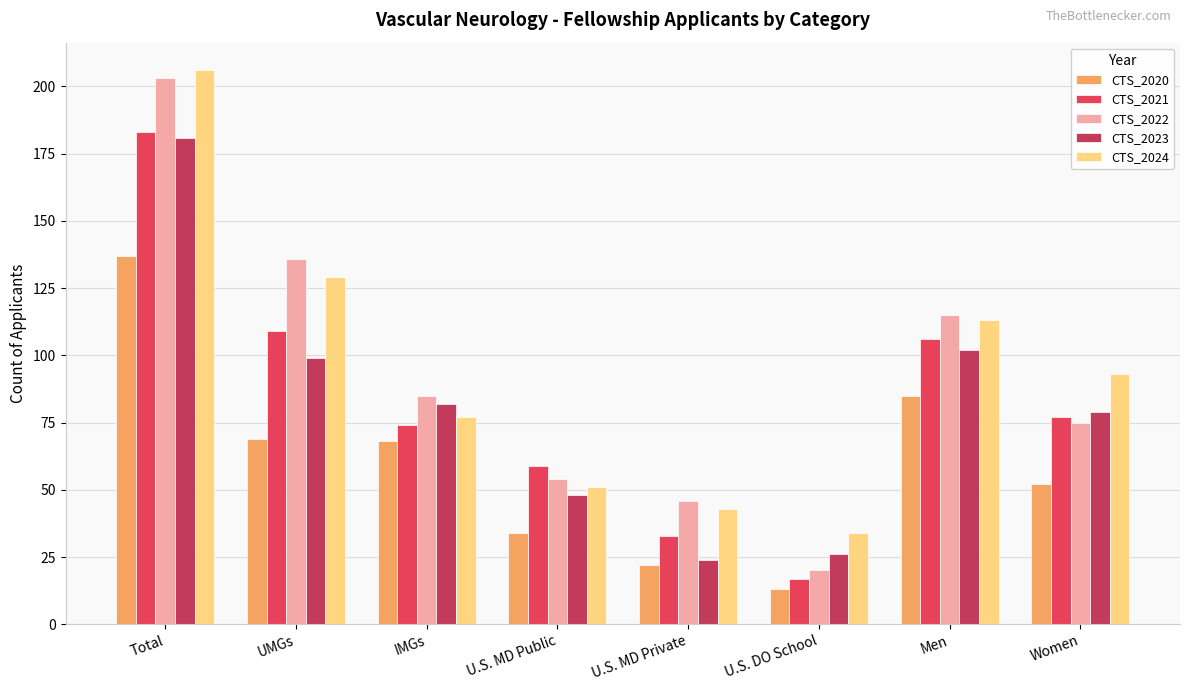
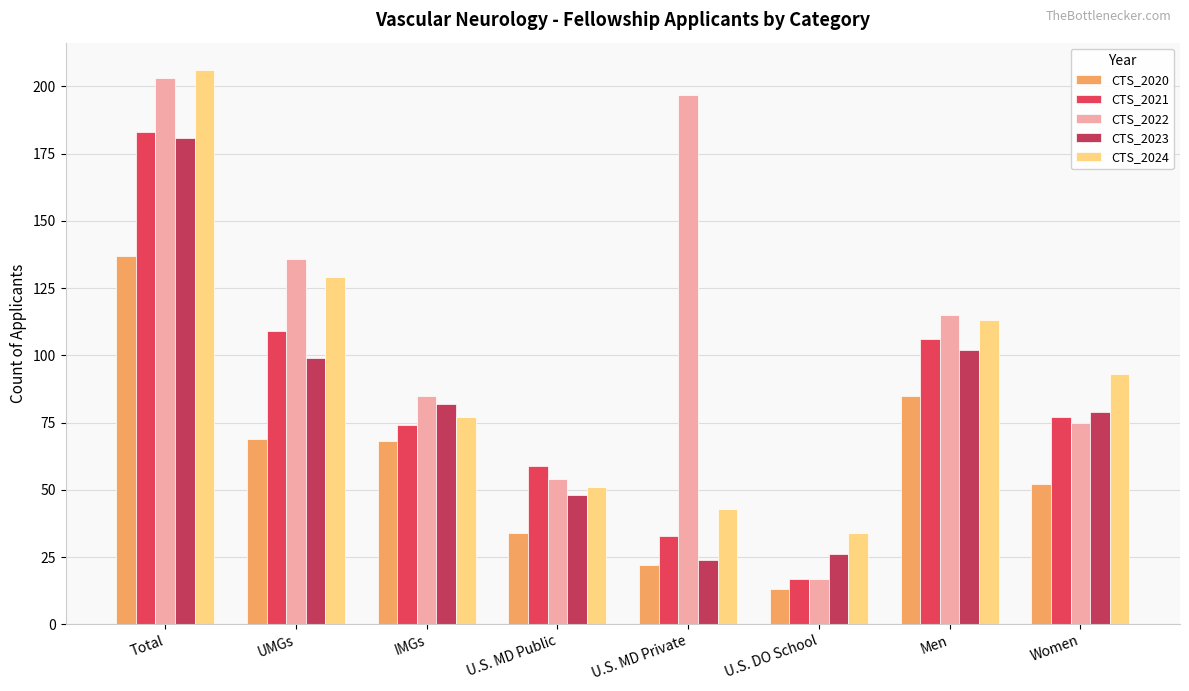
  {
    "CTS_2022": {
      "Total": 203,
      "UMGs": 136,
      "IMGs": 85,
      "U.S. MD Public": 54,
-     "U.S. MD Private": 46,
-     "U.S. DO School": 20,
+     "U.S. MD Private": 197,
+     "U.S. DO School": 17,
      "Men": 115,
      "Women": 75
    }
  }
